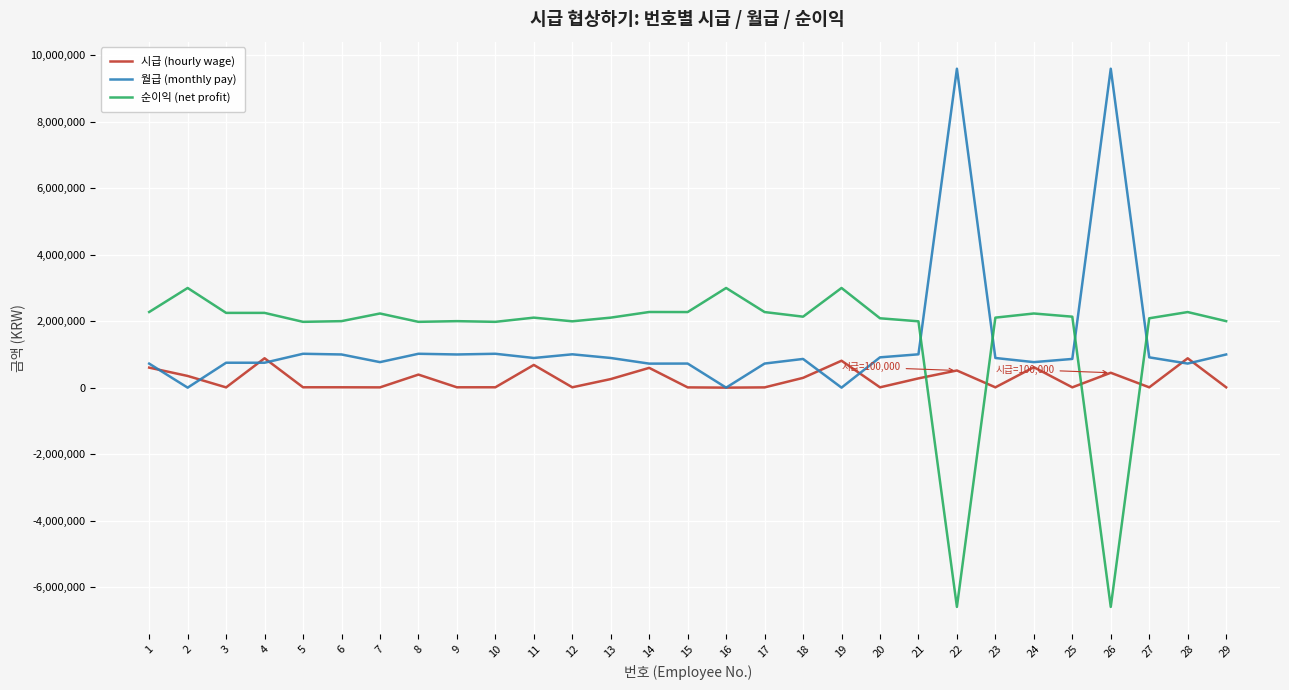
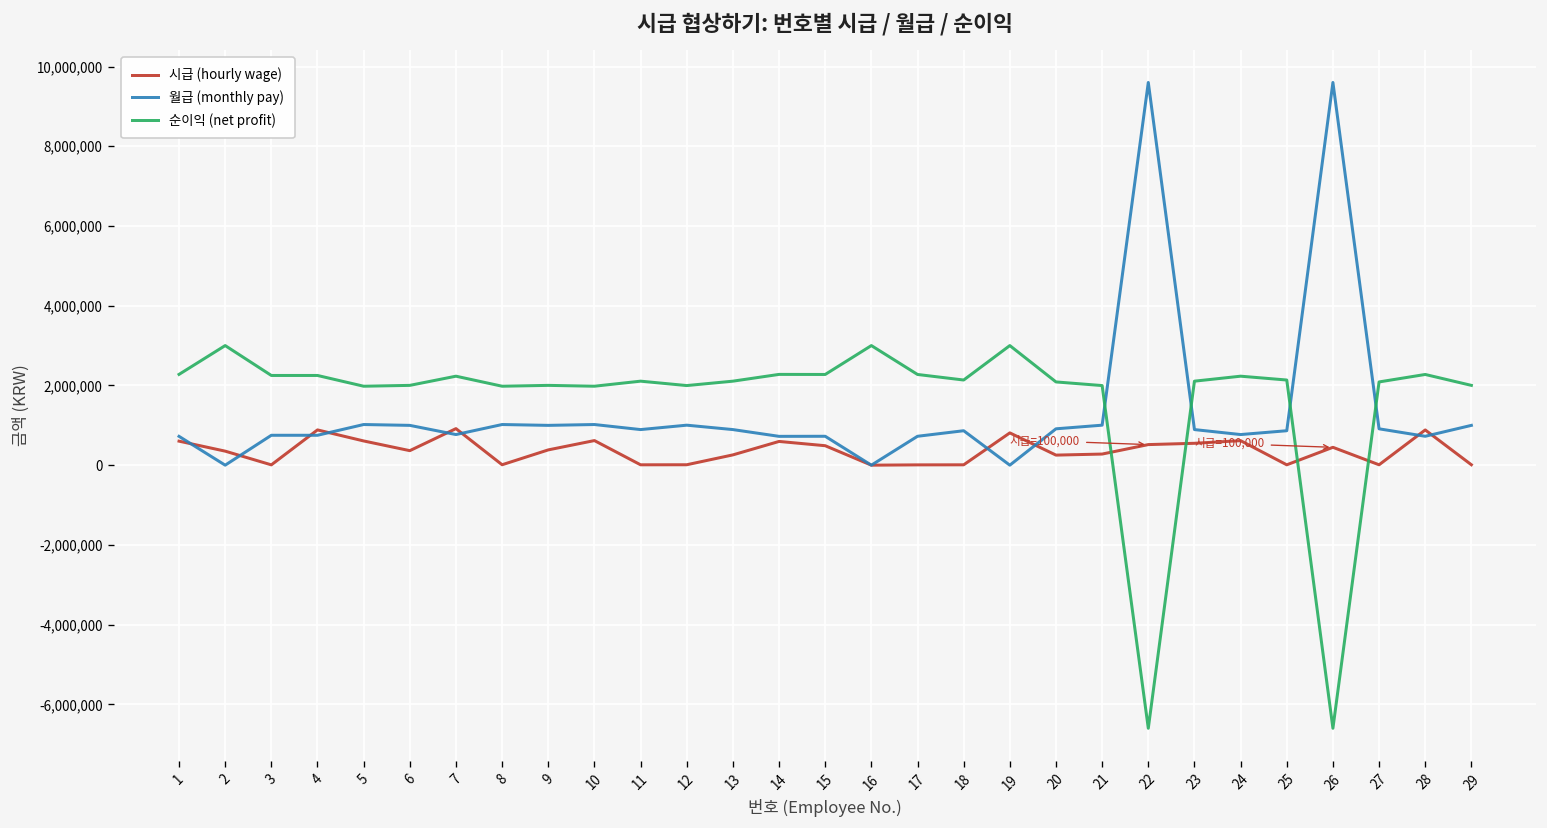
  {
    "시급 (hourly wage)": {
      "1": "600,000",
      "2": "400,000",
      "3": "0",
      "4": "900,000",
-     "5": "0",
-     "6": "0",
-     "7": "0",
-     "8": "400,000",
-     "9": "0",
-     "10": "0",
-     "11": "700,000",
+     "5": "600,000",
+     "6": "400,000",
+     "7": "900,000",
+     "8": "0",
+     "9": "400,000",
+     "10": "600,000",
+     "11": "0",
      "12": "0",
      "13": "300,000",
      "14": "600,000",
-     "15": "0",
+     "15": "500,000",
      "17": "0",
-     "18": "300,000",
-     "20": "0",
+     "18": "0",
+     "20": "300,000",
      "21": "300,000",
      "22": "500,000",
-     "23": "0",
+     "23": "500,000",
      "25": "0",
      "26": "400,000",
      "27": "0",
      "28": "900,000",
      "29": "0"
    },
    "월급 (monthly pay)": {
      "1": "700,000",
      "2": "0",
      "3": "700,000",
      "4": "700,000",
      "5": "1,000,000",
      "6": "1,000,000",
      "7": "800,000",
      "8": "1,000,000",
      "9": "1,000,000",
      "10": "1,000,000",
      "11": "900,000",
      "12": "1,000,000",
      "13": "900,000",
      "14": "700,000",
      "15": "700,000",
      "17": "700,000",
      "18": "900,000",
      "19": "0",
      "20": "900,000",
      "21": "1,000,000",
      "22": "9,600,000",
      "23": "900,000",
      "24": "800,000",
      "25": "900,000",
      "26": "9,600,000",
      "27": "900,000",
      "28": "700,000",
      "29": "1,000,000"
    },
    "순이익 (net profit)": {
      "1": "2,300,000",
      "2": "3,000,000",
      "3": "2,300,000",
      "4": "2,300,000",
      "5": "2,000,000",
      "6": "2,000,000",
      "7": "2,200,000",
      "8": "2,000,000",
      "9": "2,000,000",
      "10": "2,000,000",
      "11": "2,100,000",
      "12": "2,000,000",
      "13": "2,100,000",
      "14": "2,300,000",
      "15": "2,300,000",
      "16": "3,000,000",
      "17": "2,300,000",
      "18": "2,100,000",
      "19": "3,000,000",
      "20": "2,100,000",
      "21": "2,000,000",
      "22": "-6,600,000",
      "23": "2,100,000",
      "24": "2,200,000",
      "25": "2,100,000",
      "26": "-6,600,000",
      "27": "2,100,000",
      "28": "2,300,000",
      "29": "2,000,000"
    }
  }
